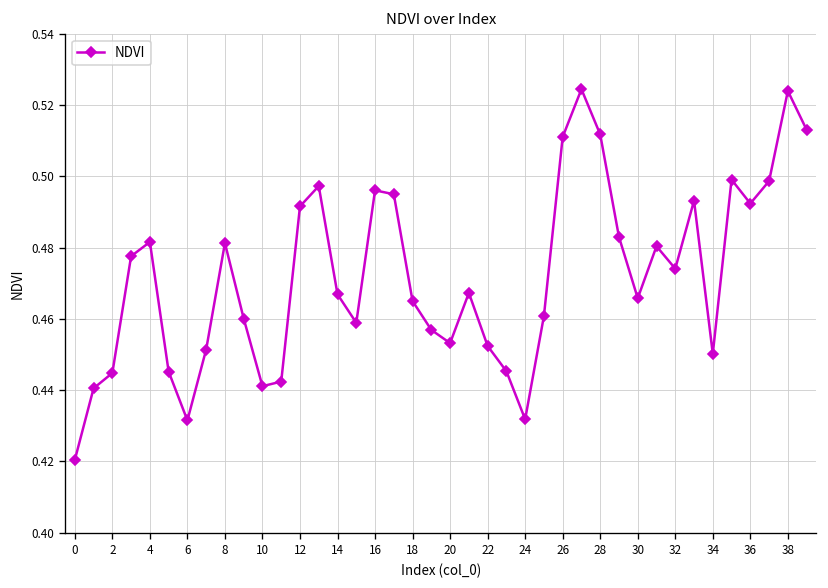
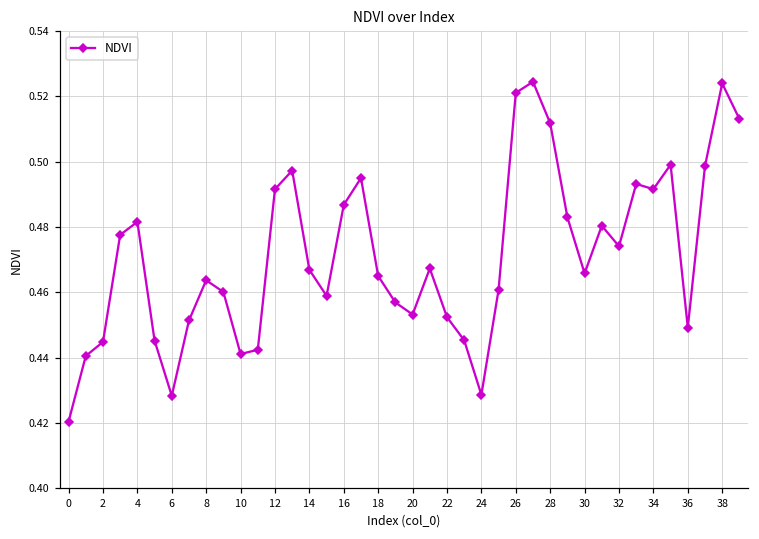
  {
    "0": 0.420,
    "2": 0.445,
    "4": 0.482,
-   "6": 0.432,
-   "8": 0.481,
+   "6": 0.428,
+   "8": 0.464,
    "10": 0.441,
    "12": 0.492,
    "14": 0.467,
-   "16": 0.496,
+   "16": 0.487,
    "18": 0.465,
    "20": 0.453,
    "22": 0.452,
-   "24": 0.432,
-   "26": 0.511,
+   "24": 0.429,
+   "26": 0.521,
    "28": 0.512,
    "30": 0.466,
    "32": 0.474,
-   "34": 0.450,
-   "36": 0.492,
+   "34": 0.492,
+   "36": 0.449,
    "38": 0.524
  }
